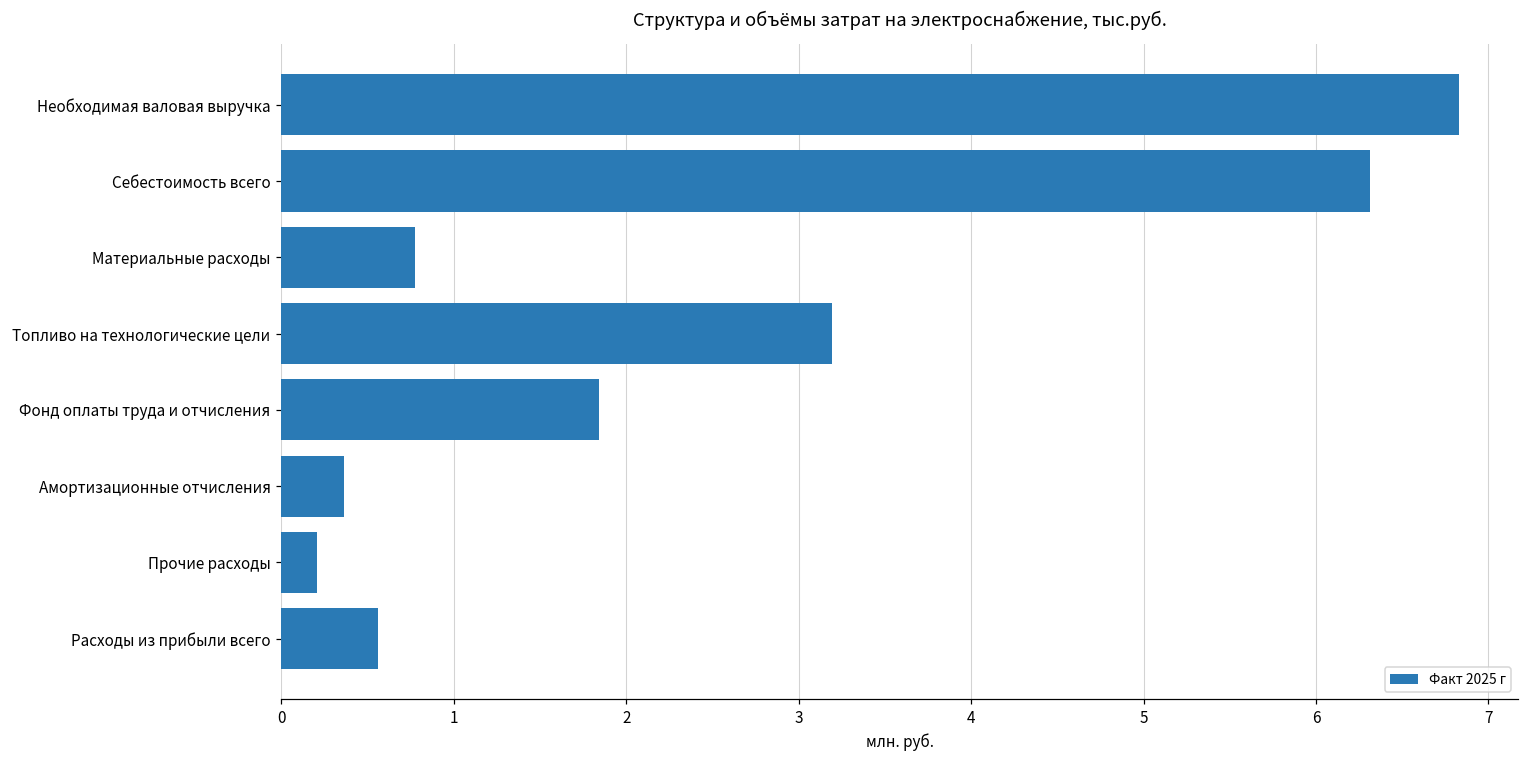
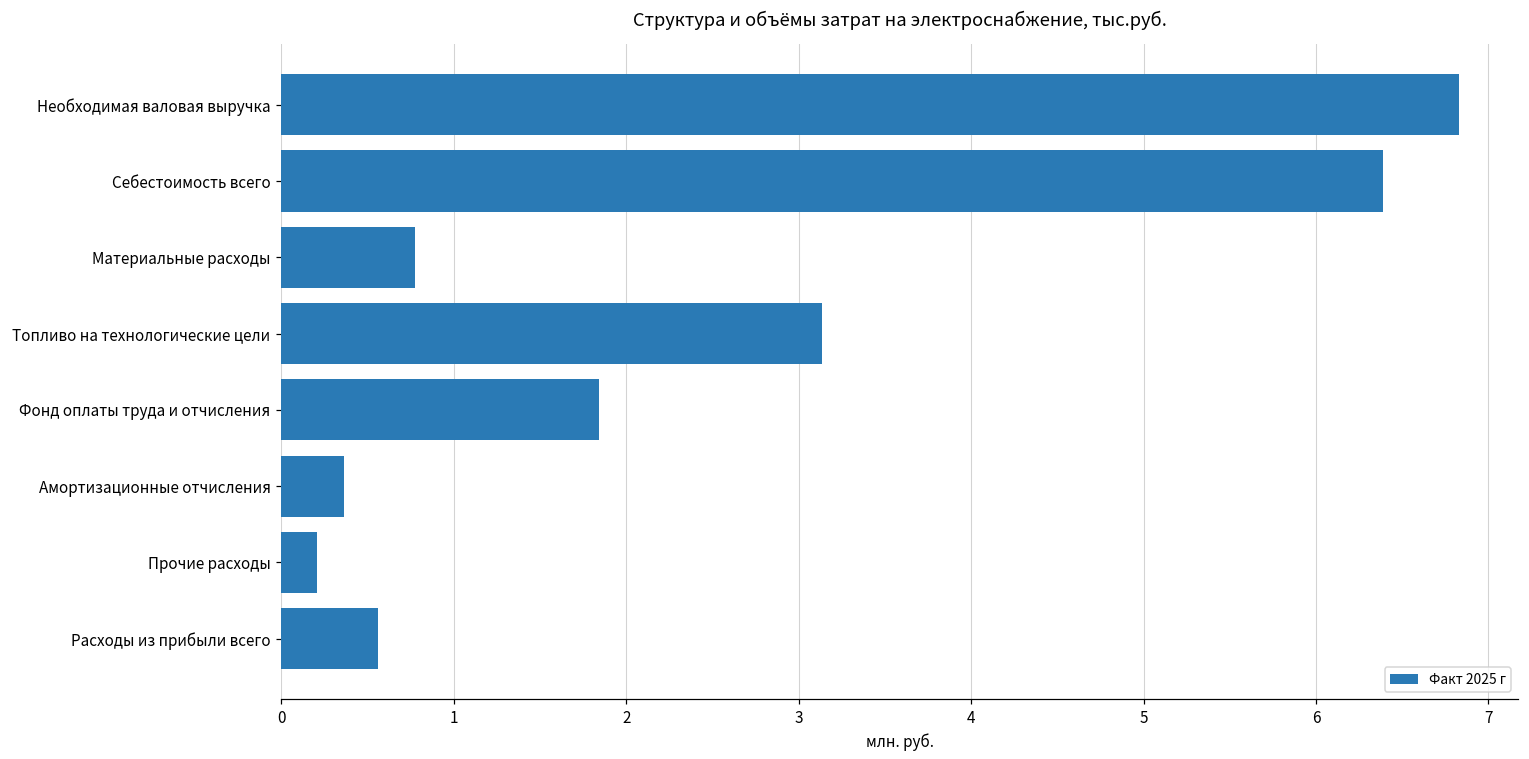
  {
    "Необходимая валовая выручка": 6.83,
-   "Себестоимость всего": 6.32,
+   "Себестоимость всего": 6.39,
    "Материальные расходы": 0.78,
-   "Топливо на технологические цели": 3.20,
+   "Топливо на технологические цели": 3.14,
    "Фонд оплаты труда и отчисления": 1.84,
    "Амортизационные отчисления": 0.36,
    "Прочие расходы": 0.20,
    "Расходы из прибыли всего": 0.56
  }
